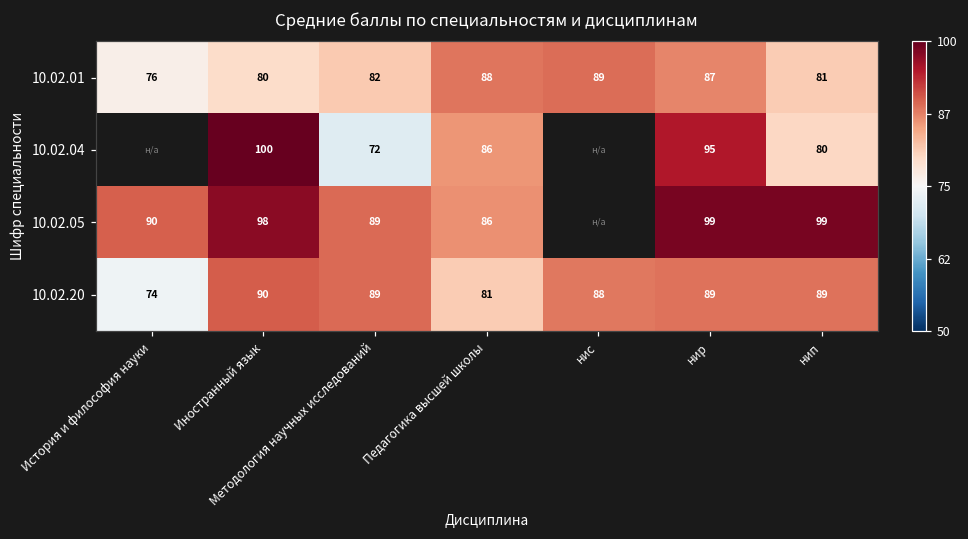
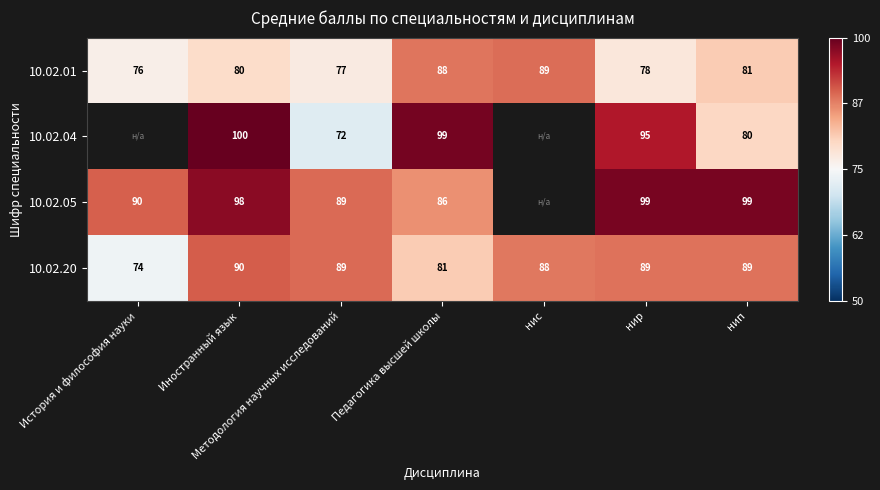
  {
    "10.02.01": {
      "История и философия науки": 76,
      "Иностранный язык": 80,
-     "Методология научных исследований": 82,
+     "Методология научных исследований": 77,
      "Педагогика высшей школы": 88,
      "нис": 89,
-     "нир": 87,
+     "нир": 78,
      "нип": 81
    },
    "10.02.04": {
      "Иностранный язык": 100,
      "Методология научных исследований": 72,
-     "Педагогика высшей школы": 86,
+     "Педагогика высшей школы": 99,
      "нир": 95,
      "нип": 80
    },
    "10.02.05": {
      "История и философия науки": 90,
      "Иностранный язык": 98,
      "Методология научных исследований": 89,
      "Педагогика высшей школы": 86,
      "нир": 99,
      "нип": 99
    },
    "10.02.20": {
      "История и философия науки": 74,
      "Иностранный язык": 90,
      "Методология научных исследований": 89,
      "Педагогика высшей школы": 81,
      "нис": 88,
      "нир": 89,
      "нип": 89
    }
  }
